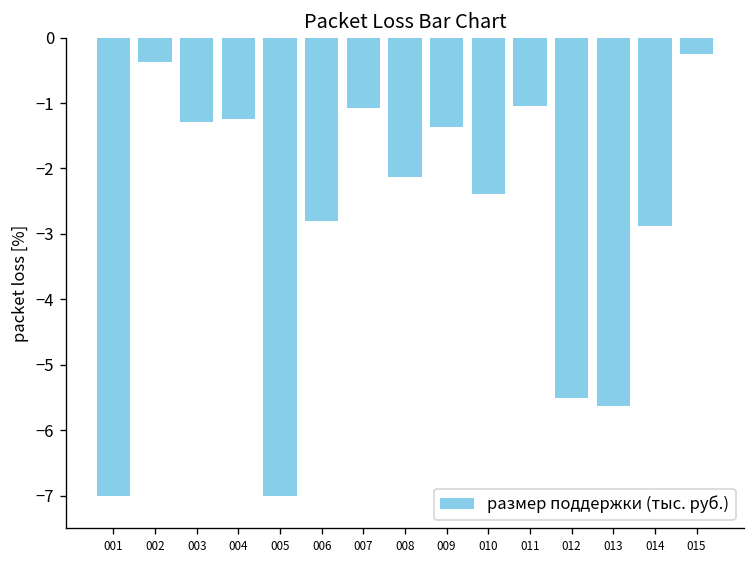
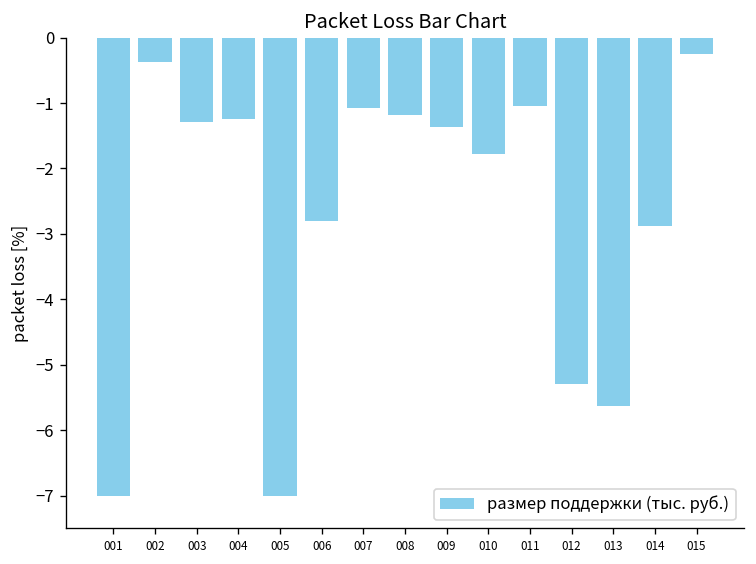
  {
    "001": -7.0,
    "002": -0.4,
    "003": -1.3,
    "004": -1.3,
    "005": -7.0,
    "006": -2.8,
    "007": -1.1,
-   "008": -2.1,
+   "008": -1.2,
    "009": -1.4,
-   "010": -2.4,
+   "010": -1.8,
    "011": -1.0,
-   "012": -5.5,
+   "012": -5.3,
    "013": -5.6,
    "014": -2.9,
    "015": -0.3
  }
